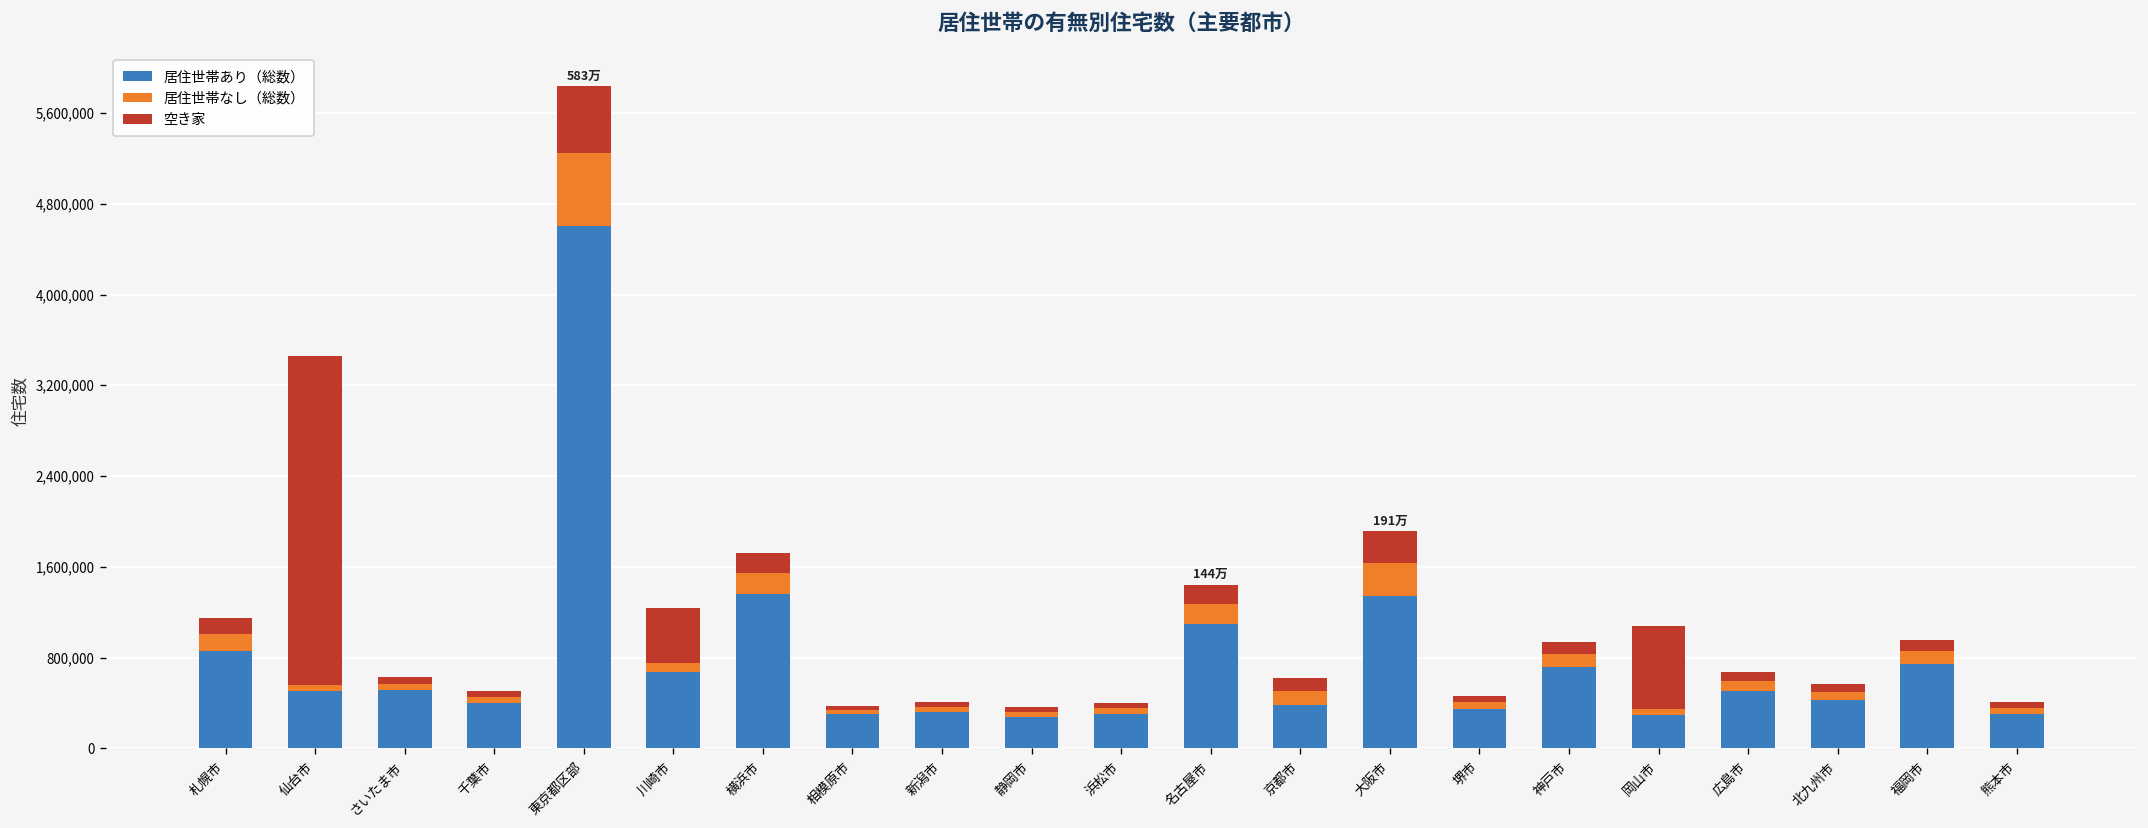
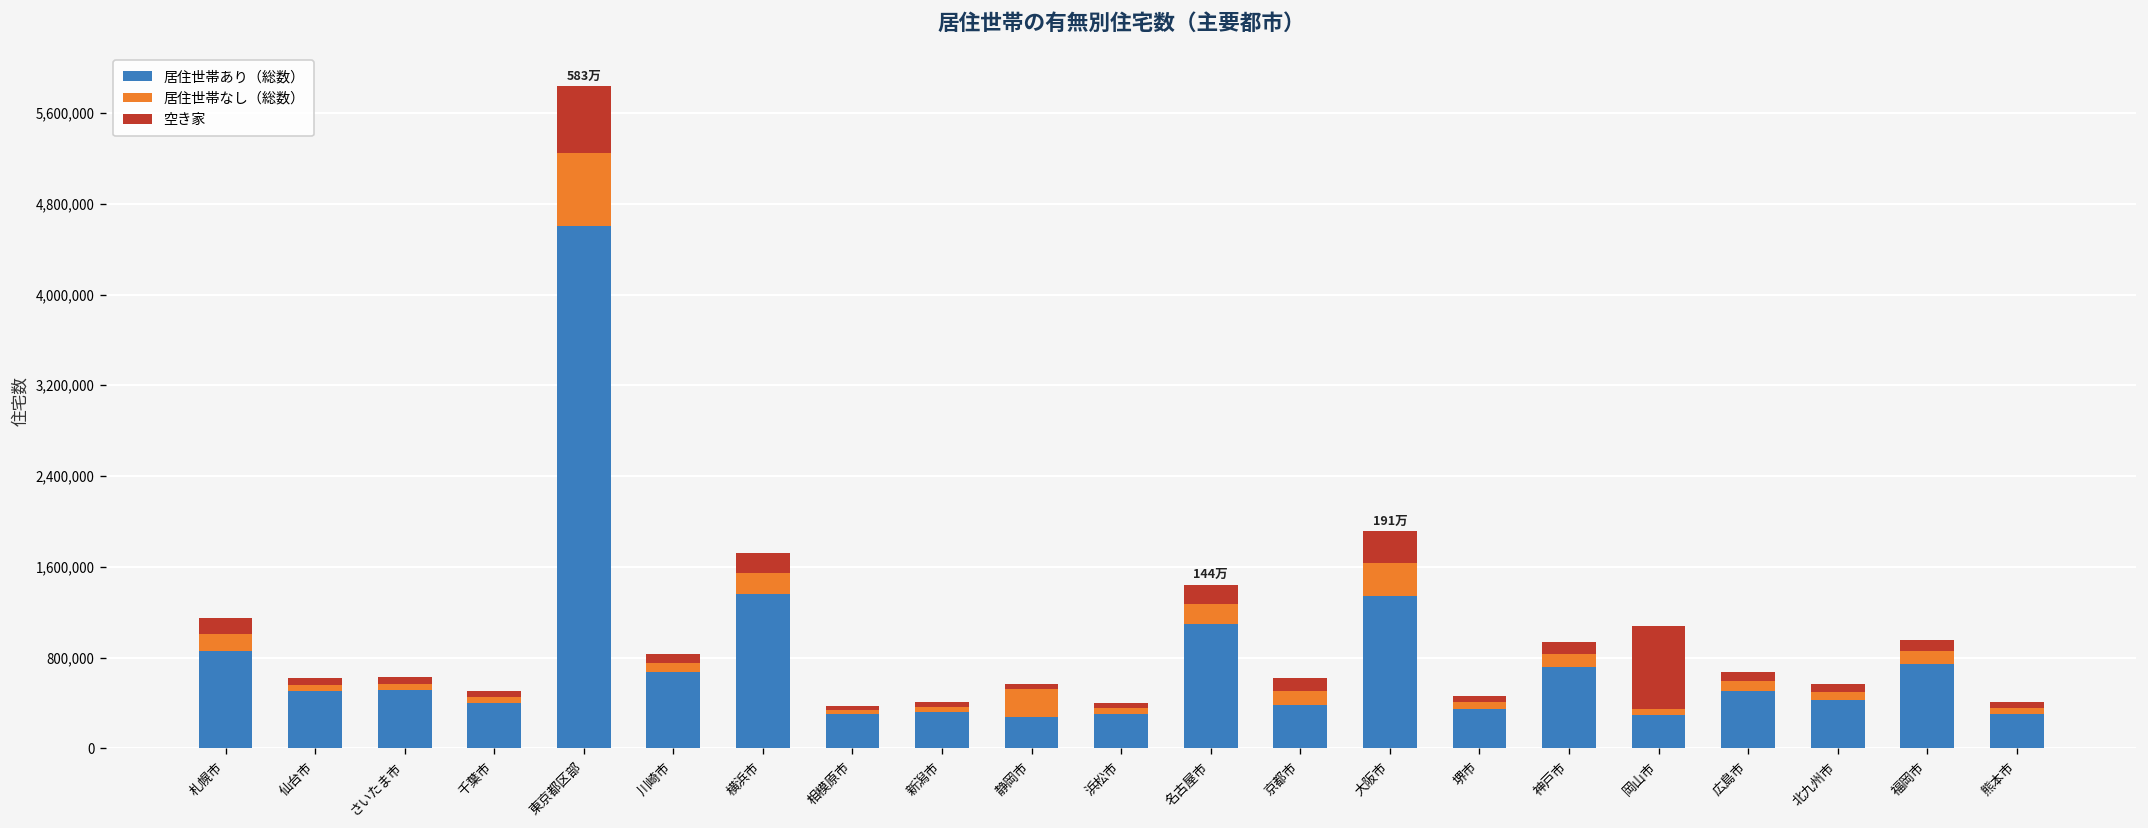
  {
    "居住世帯あり（総数）": {
      "札幌市": "900,000",
      "仙台市": "500,000",
      "さいたま市": "500,000",
      "千葉市": "400,000",
      "東京都区部": "4,600,000",
      "川崎市": "700,000",
      "横浜市": "1,400,000",
      "相模原市": "300,000",
      "新潟市": "300,000",
      "静岡市": "300,000",
      "浜松市": "300,000",
      "名古屋市": "1,100,000",
      "京都市": "400,000",
      "大阪市": "1,300,000",
      "堺市": "400,000",
      "神戸市": "700,000",
      "岡山市": "300,000",
      "広島市": "500,000",
      "北九州市": "400,000",
      "福岡市": "700,000",
      "熊本市": "300,000"
    },
    "居住世帯なし（総数）": {
      "札幌市": "100,000",
      "仙台市": "100,000",
      "さいたま市": "100,000",
      "千葉市": "100,000",
      "東京都区部": "600,000",
      "川崎市": "100,000",
      "横浜市": "200,000",
      "相模原市": "0",
      "新潟市": "0",
-     "静岡市": "0",
+     "静岡市": "300,000",
      "浜松市": "100,000",
      "名古屋市": "200,000",
      "京都市": "100,000",
      "大阪市": "300,000",
      "堺市": "100,000",
      "神戸市": "100,000",
      "岡山市": "100,000",
      "広島市": "100,000",
      "北九州市": "100,000",
      "福岡市": "100,000",
      "熊本市": "100,000"
    },
    "空き家": {
      "札幌市": "100,000",
-     "仙台市": "2,900,000",
+     "仙台市": "100,000",
      "さいたま市": "100,000",
      "千葉市": "100,000",
-     "川崎市": "500,000",
+     "川崎市": "100,000",
      "横浜市": "200,000",
      "相模原市": "0",
      "新潟市": "0",
      "静岡市": "0",
      "浜松市": "0",
      "京都市": "100,000",
      "堺市": "100,000",
      "神戸市": "100,000",
      "岡山市": "700,000",
      "広島市": "100,000",
      "北九州市": "100,000",
      "福岡市": "100,000",
      "熊本市": "100,000"
    }
  }
